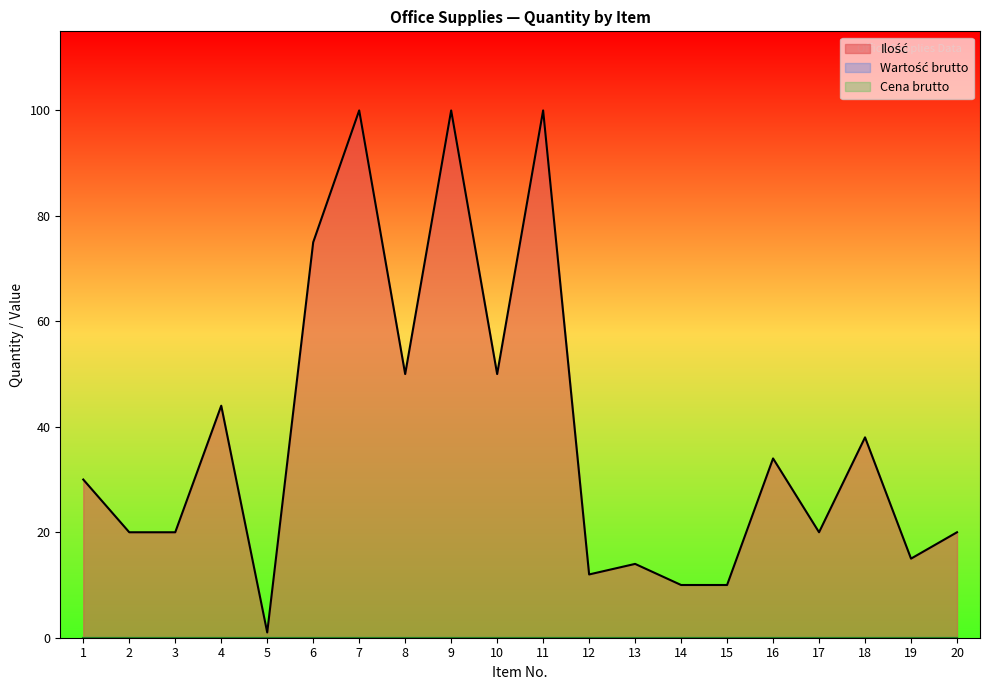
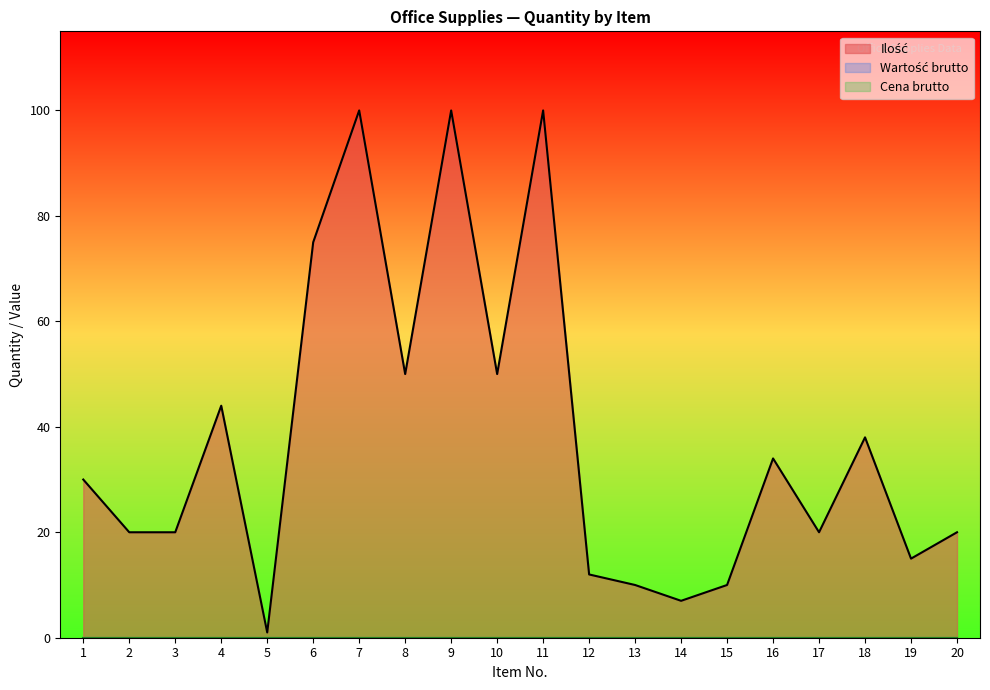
  {
    "Ilość": {
      "1": 30,
      "2": 20,
      "3": 20,
      "4": 44,
      "5": 1,
      "6": 75,
      "7": 100,
      "8": 50,
      "9": 100,
      "10": 50,
      "11": 100,
      "12": 12,
-     "13": 14,
-     "14": 10,
+     "13": 10,
+     "14": 7,
      "15": 10,
      "16": 34,
      "17": 20,
      "18": 38,
      "19": 15,
      "20": 20
    },
    "Cena brutto": {
      "1": 0,
      "2": 0,
      "3": 0,
      "4": 0,
      "5": 0,
      "6": 0,
      "7": 0,
      "8": 0,
      "9": 0,
      "10": 0,
      "11": 0,
      "12": 0,
      "13": 0,
      "14": 0,
      "15": 0,
      "16": 0,
      "17": 0,
      "18": 0,
      "19": 0,
      "20": 0
    }
  }
